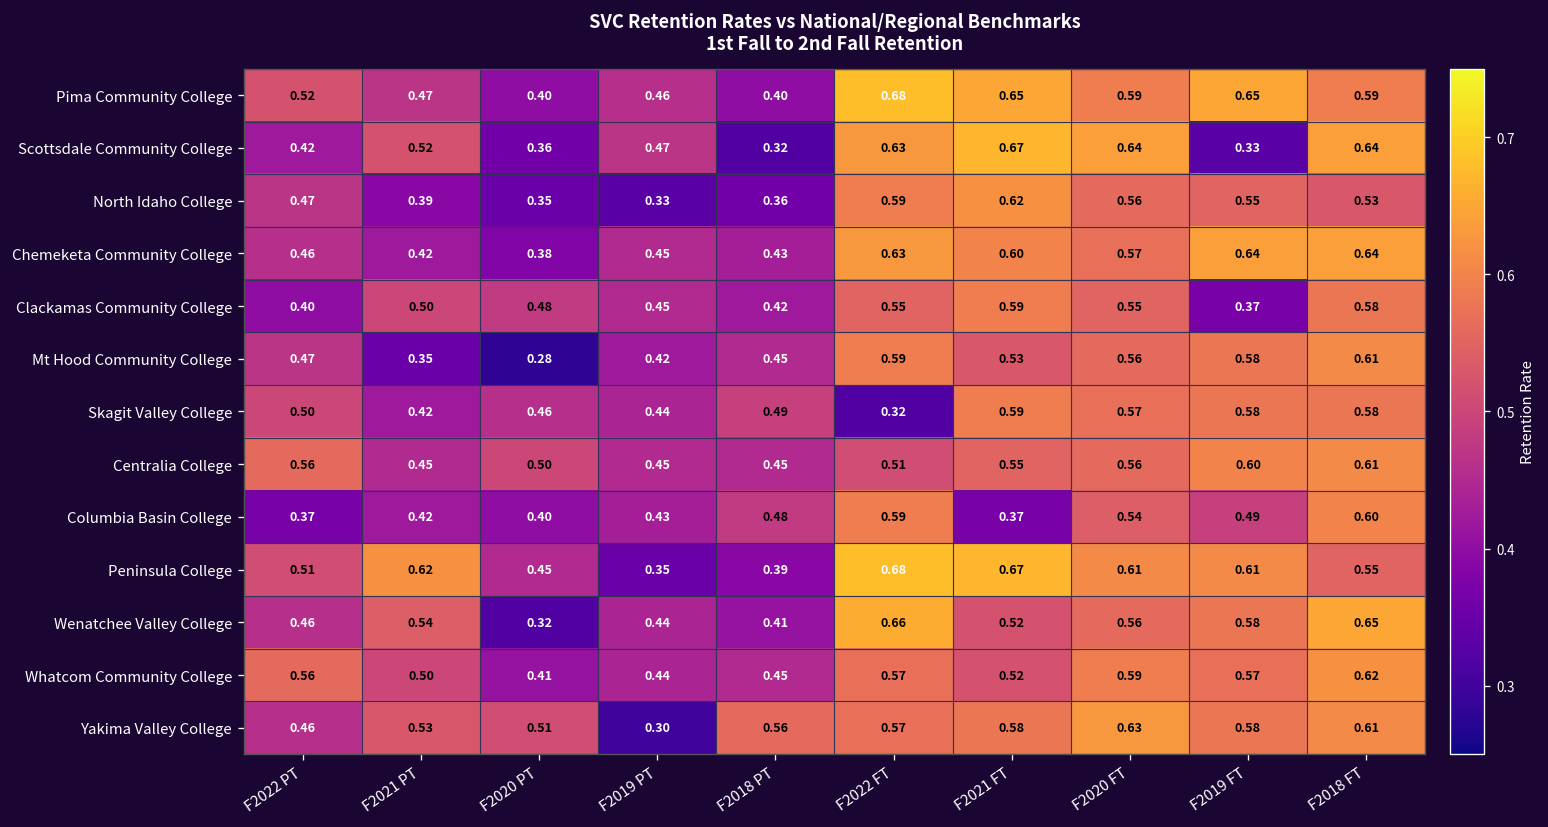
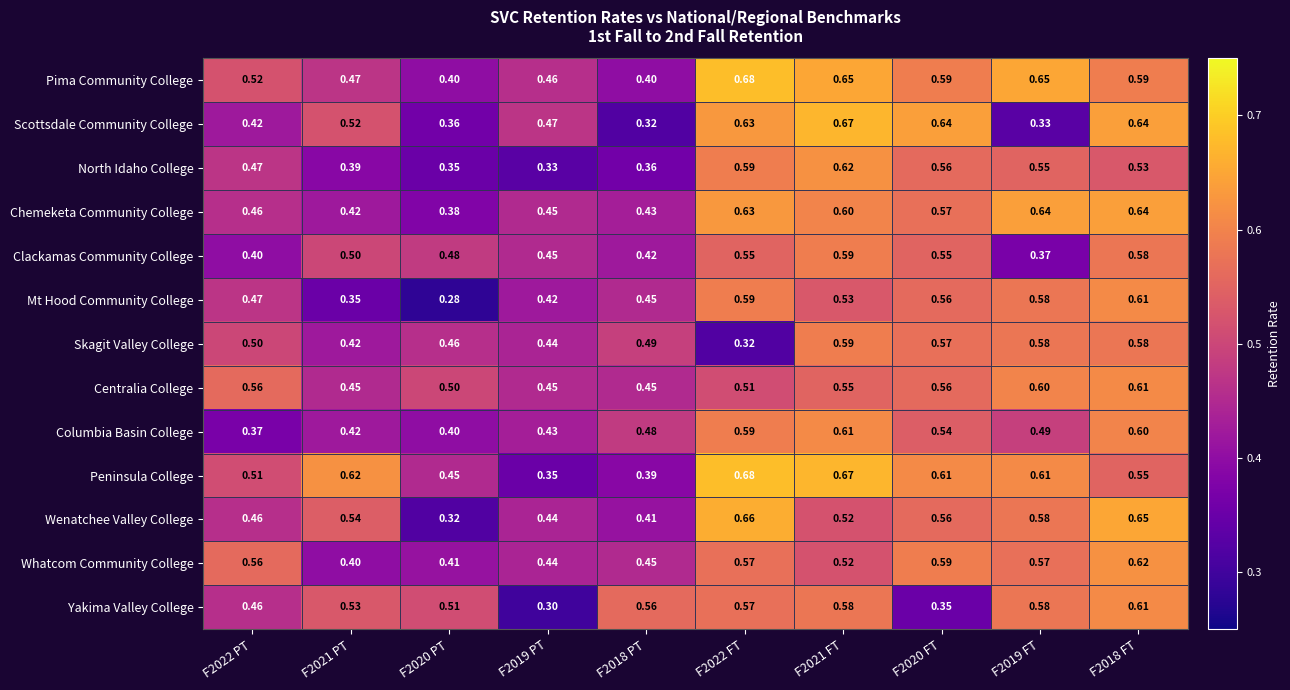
  {
    "Pima Community College": {
      "F2022 PT": 0.52,
      "F2021 PT": 0.47,
      "F2020 PT": 0.40,
      "F2019 PT": 0.46,
      "F2018 PT": 0.40,
      "F2022 FT": 0.68,
      "F2021 FT": 0.65,
      "F2020 FT": 0.59,
      "F2019 FT": 0.65,
      "F2018 FT": 0.59
    },
    "Scottsdale Community College": {
      "F2022 PT": 0.42,
      "F2021 PT": 0.52,
      "F2020 PT": 0.36,
      "F2019 PT": 0.47,
      "F2018 PT": 0.32,
      "F2022 FT": 0.63,
      "F2021 FT": 0.67,
      "F2020 FT": 0.64,
      "F2019 FT": 0.33,
      "F2018 FT": 0.64
    },
    "North Idaho College": {
      "F2022 PT": 0.47,
      "F2021 PT": 0.39,
      "F2020 PT": 0.35,
      "F2019 PT": 0.33,
      "F2018 PT": 0.36,
      "F2022 FT": 0.59,
      "F2021 FT": 0.62,
      "F2020 FT": 0.56,
      "F2019 FT": 0.55,
      "F2018 FT": 0.53
    },
    "Chemeketa Community College": {
      "F2022 PT": 0.46,
      "F2021 PT": 0.42,
      "F2020 PT": 0.38,
      "F2019 PT": 0.45,
      "F2018 PT": 0.43,
      "F2022 FT": 0.63,
      "F2021 FT": 0.60,
      "F2020 FT": 0.57,
      "F2019 FT": 0.64,
      "F2018 FT": 0.64
    },
    "Clackamas Community College": {
      "F2022 PT": 0.40,
      "F2021 PT": 0.50,
      "F2020 PT": 0.48,
      "F2019 PT": 0.45,
      "F2018 PT": 0.42,
      "F2022 FT": 0.55,
      "F2021 FT": 0.59,
      "F2020 FT": 0.55,
      "F2019 FT": 0.37,
      "F2018 FT": 0.58
    },
    "Mt Hood Community College": {
      "F2022 PT": 0.47,
      "F2021 PT": 0.35,
      "F2020 PT": 0.28,
      "F2019 PT": 0.42,
      "F2018 PT": 0.45,
      "F2022 FT": 0.59,
      "F2021 FT": 0.53,
      "F2020 FT": 0.56,
      "F2019 FT": 0.58,
      "F2018 FT": 0.61
    },
    "Skagit Valley College": {
      "F2022 PT": 0.50,
      "F2021 PT": 0.42,
      "F2020 PT": 0.46,
      "F2019 PT": 0.44,
      "F2018 PT": 0.49,
      "F2022 FT": 0.32,
      "F2021 FT": 0.59,
      "F2020 FT": 0.57,
      "F2019 FT": 0.58,
      "F2018 FT": 0.58
    },
    "Centralia College": {
      "F2022 PT": 0.56,
      "F2021 PT": 0.45,
      "F2020 PT": 0.50,
      "F2019 PT": 0.45,
      "F2018 PT": 0.45,
      "F2022 FT": 0.51,
      "F2021 FT": 0.55,
      "F2020 FT": 0.56,
      "F2019 FT": 0.60,
      "F2018 FT": 0.61
    },
    "Columbia Basin College": {
      "F2022 PT": 0.37,
      "F2021 PT": 0.42,
      "F2020 PT": 0.40,
      "F2019 PT": 0.43,
      "F2018 PT": 0.48,
      "F2022 FT": 0.59,
-     "F2021 FT": 0.37,
+     "F2021 FT": 0.61,
      "F2020 FT": 0.54,
      "F2019 FT": 0.49,
      "F2018 FT": 0.60
    },
    "Peninsula College": {
      "F2022 PT": 0.51,
      "F2021 PT": 0.62,
      "F2020 PT": 0.45,
      "F2019 PT": 0.35,
      "F2018 PT": 0.39,
      "F2022 FT": 0.68,
      "F2021 FT": 0.67,
      "F2020 FT": 0.61,
      "F2019 FT": 0.61,
      "F2018 FT": 0.55
    },
    "Wenatchee Valley College": {
      "F2022 PT": 0.46,
      "F2021 PT": 0.54,
      "F2020 PT": 0.32,
      "F2019 PT": 0.44,
      "F2018 PT": 0.41,
      "F2022 FT": 0.66,
      "F2021 FT": 0.52,
      "F2020 FT": 0.56,
      "F2019 FT": 0.58,
      "F2018 FT": 0.65
    },
    "Whatcom Community College": {
      "F2022 PT": 0.56,
-     "F2021 PT": 0.50,
+     "F2021 PT": 0.40,
      "F2020 PT": 0.41,
      "F2019 PT": 0.44,
      "F2018 PT": 0.45,
      "F2022 FT": 0.57,
      "F2021 FT": 0.52,
      "F2020 FT": 0.59,
      "F2019 FT": 0.57,
      "F2018 FT": 0.62
    },
    "Yakima Valley College": {
      "F2022 PT": 0.46,
      "F2021 PT": 0.53,
      "F2020 PT": 0.51,
      "F2019 PT": 0.30,
      "F2018 PT": 0.56,
      "F2022 FT": 0.57,
      "F2021 FT": 0.58,
-     "F2020 FT": 0.63,
+     "F2020 FT": 0.35,
      "F2019 FT": 0.58,
      "F2018 FT": 0.61
    }
  }
